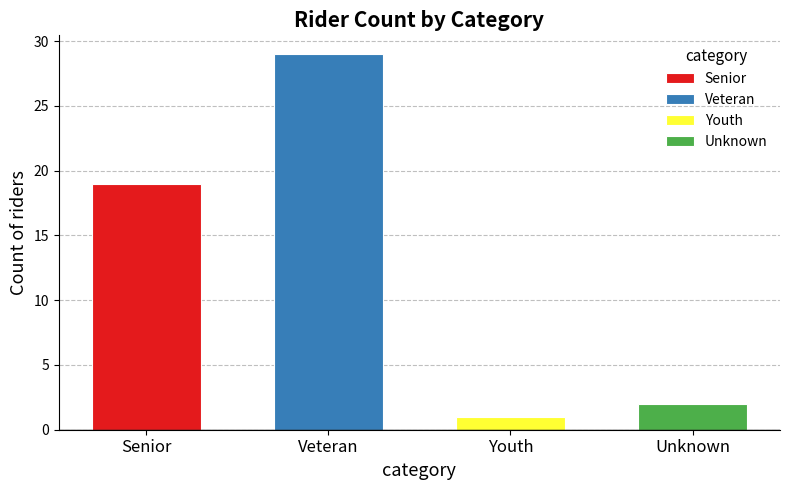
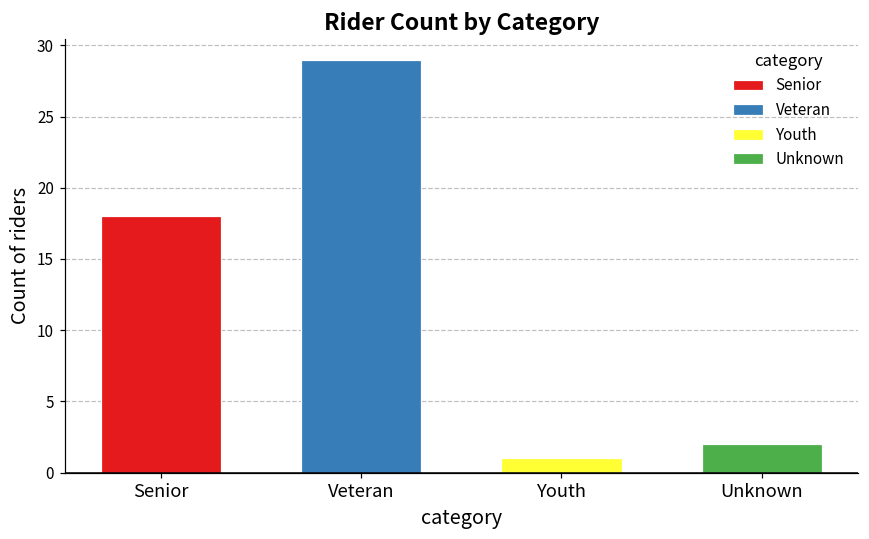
  {
-   "Senior": 19,
+   "Senior": 18,
    "Veteran": 29,
    "Youth": 1,
    "Unknown": 2
  }
